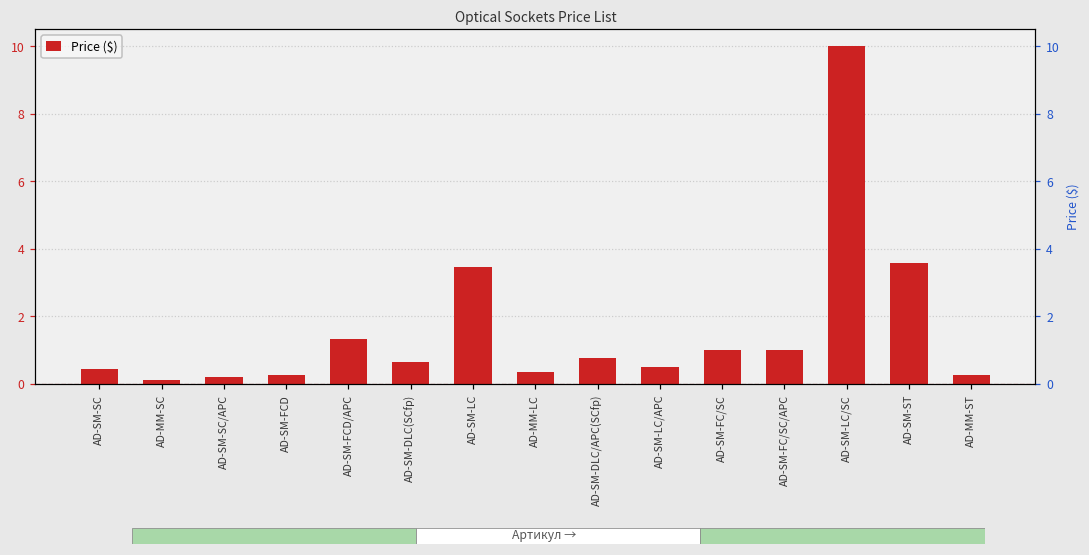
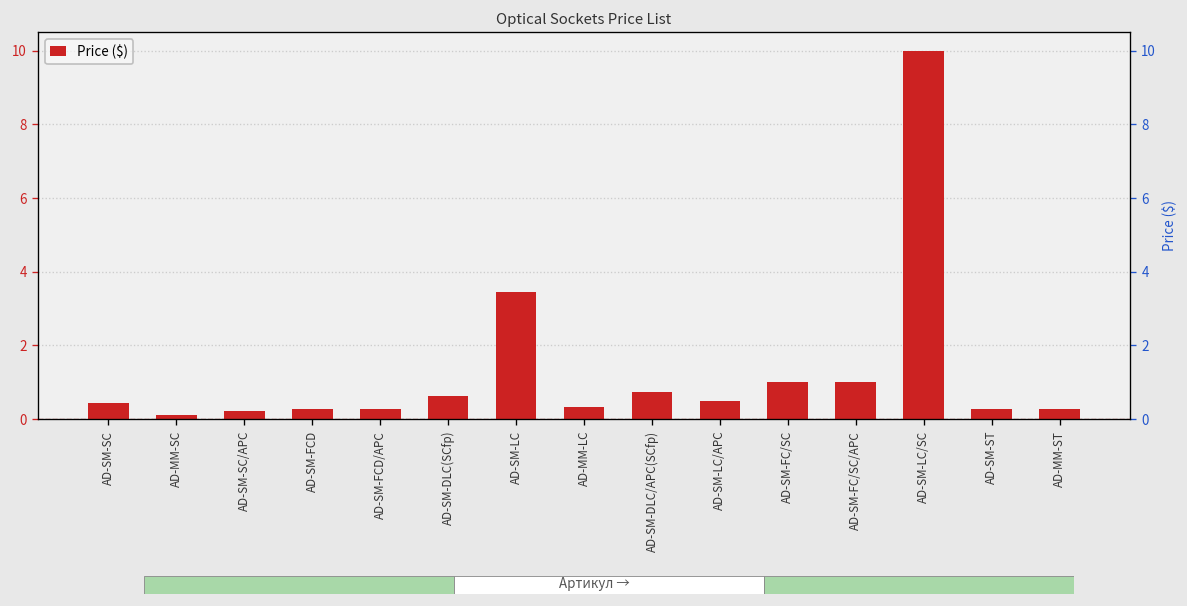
  {
    "Optical Sockets Price List": {
      "AD-SM-SC": 0.5,
      "AD-MM-SC": 0.1,
      "AD-SM-SC/APC": 0.2,
      "AD-SM-FCD": 0.3,
-     "AD-SM-FCD/APC": 1.3,
+     "AD-SM-FCD/APC": 0.3,
      "AD-SM-DLC(SCfp)": 0.6,
      "AD-SM-LC": 3.5,
      "AD-MM-LC": 0.3,
      "AD-SM-DLC/APC(SCfp)": 0.8,
      "AD-SM-LC/APC": 0.5,
      "AD-SM-FC/SC": 1.0,
      "AD-SM-FC/SC/APC": 1.0,
      "AD-SM-LC/SC": 10.0,
-     "AD-SM-ST": 3.6,
+     "AD-SM-ST": 0.3,
      "AD-MM-ST": 0.3
    }
  }
